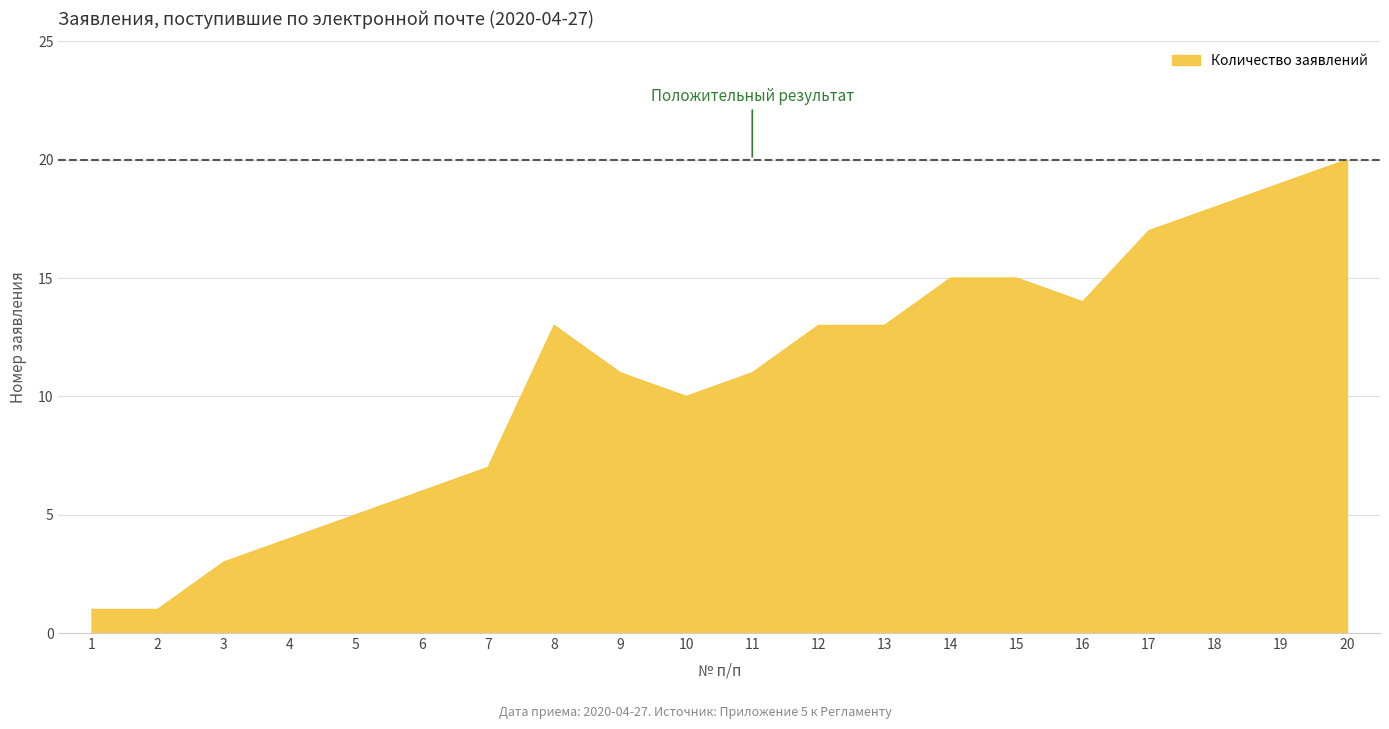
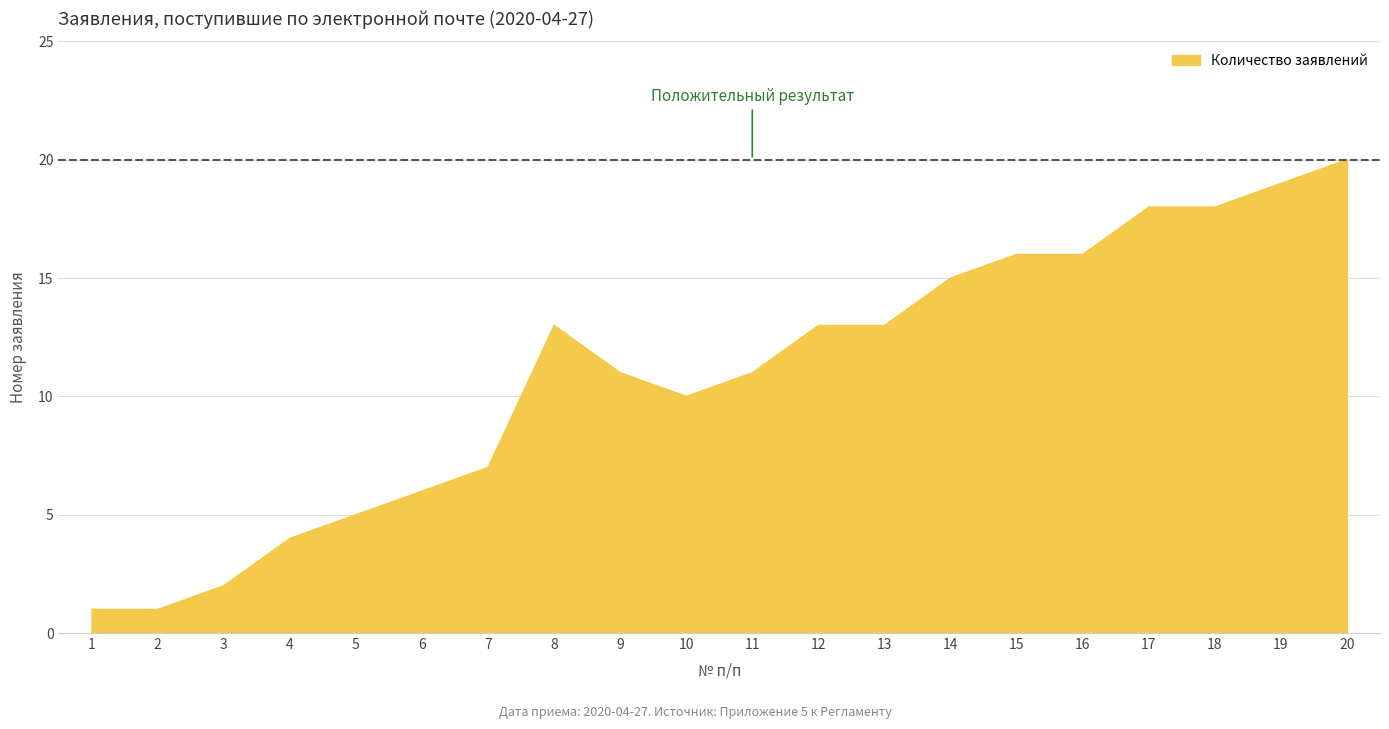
  {
    "1": 1,
    "2": 1,
-   "3": 3,
+   "3": 2,
    "4": 4,
    "5": 5,
    "6": 6,
    "7": 7,
    "8": 13,
    "9": 11,
    "10": 10,
    "11": 11,
    "12": 13,
    "13": 13,
    "14": 15,
-   "15": 15,
-   "16": 14,
-   "17": 17,
+   "15": 16,
+   "16": 16,
+   "17": 18,
    "18": 18,
    "19": 19,
    "20": 20
  }
